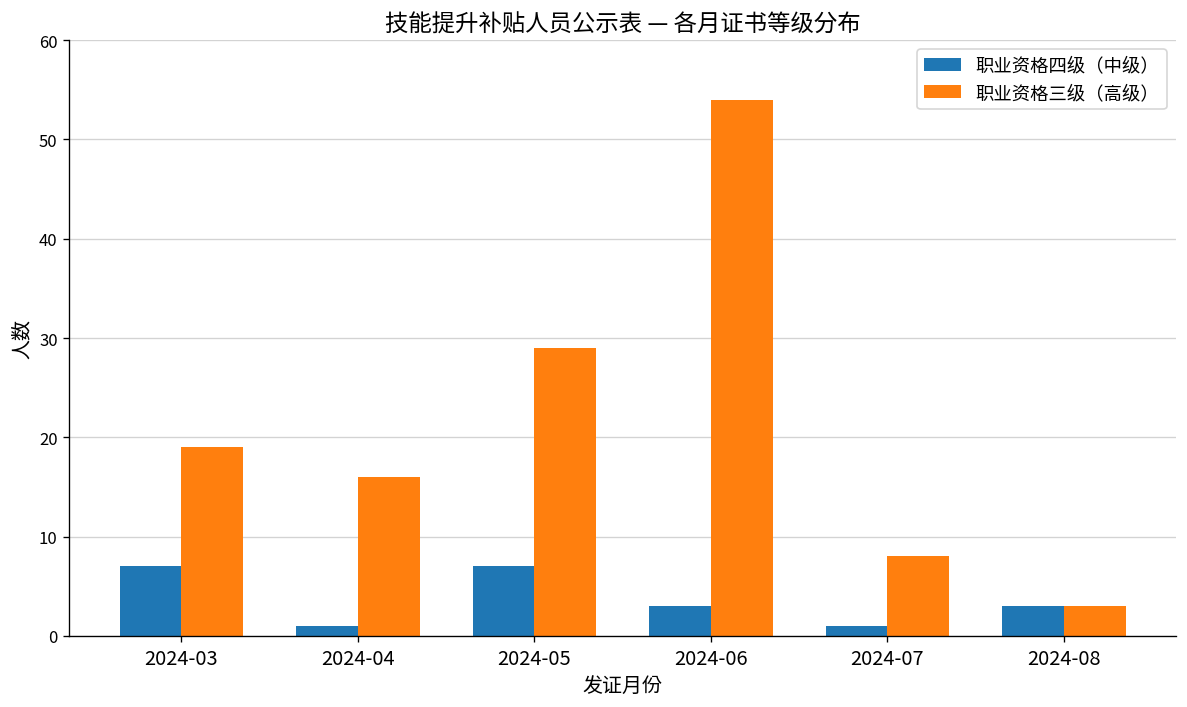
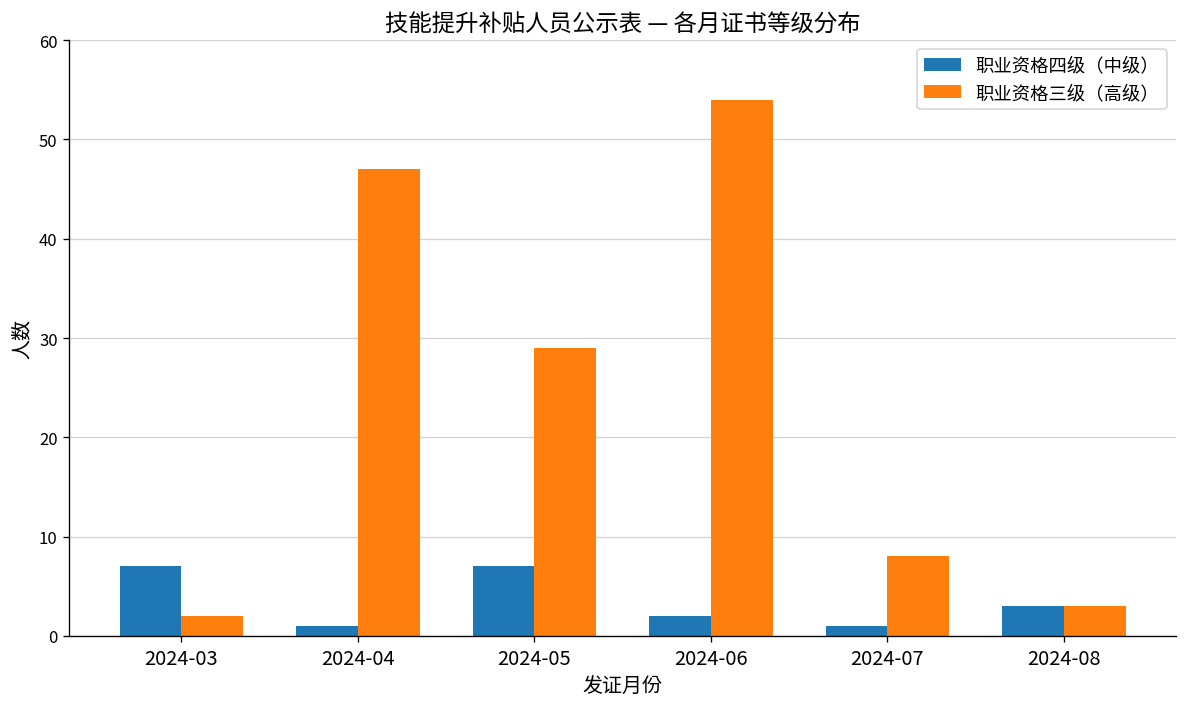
  {
    "职业资格四级（中级）": {
      "2024-03": 7,
      "2024-04": 1,
      "2024-05": 7,
-     "2024-06": 3,
+     "2024-06": 2,
      "2024-07": 1,
      "2024-08": 3
    },
    "职业资格三级（高级）": {
-     "2024-03": 19,
-     "2024-04": 16,
+     "2024-03": 2,
+     "2024-04": 47,
      "2024-05": 29,
      "2024-06": 54,
      "2024-07": 8,
      "2024-08": 3
    }
  }
